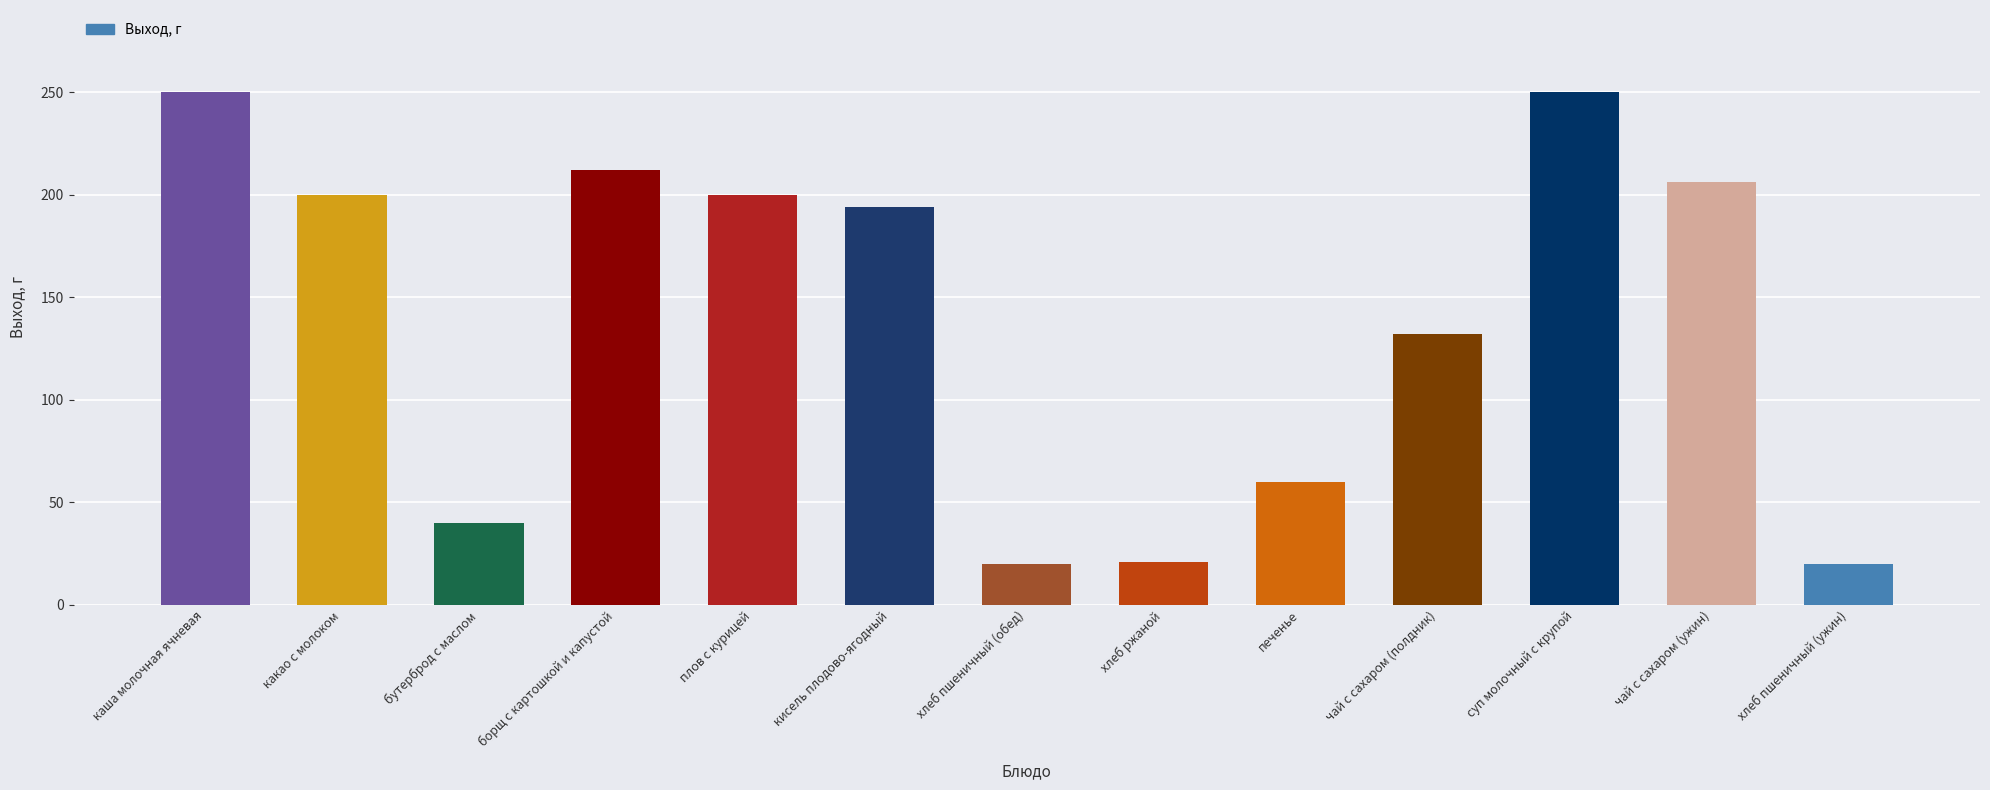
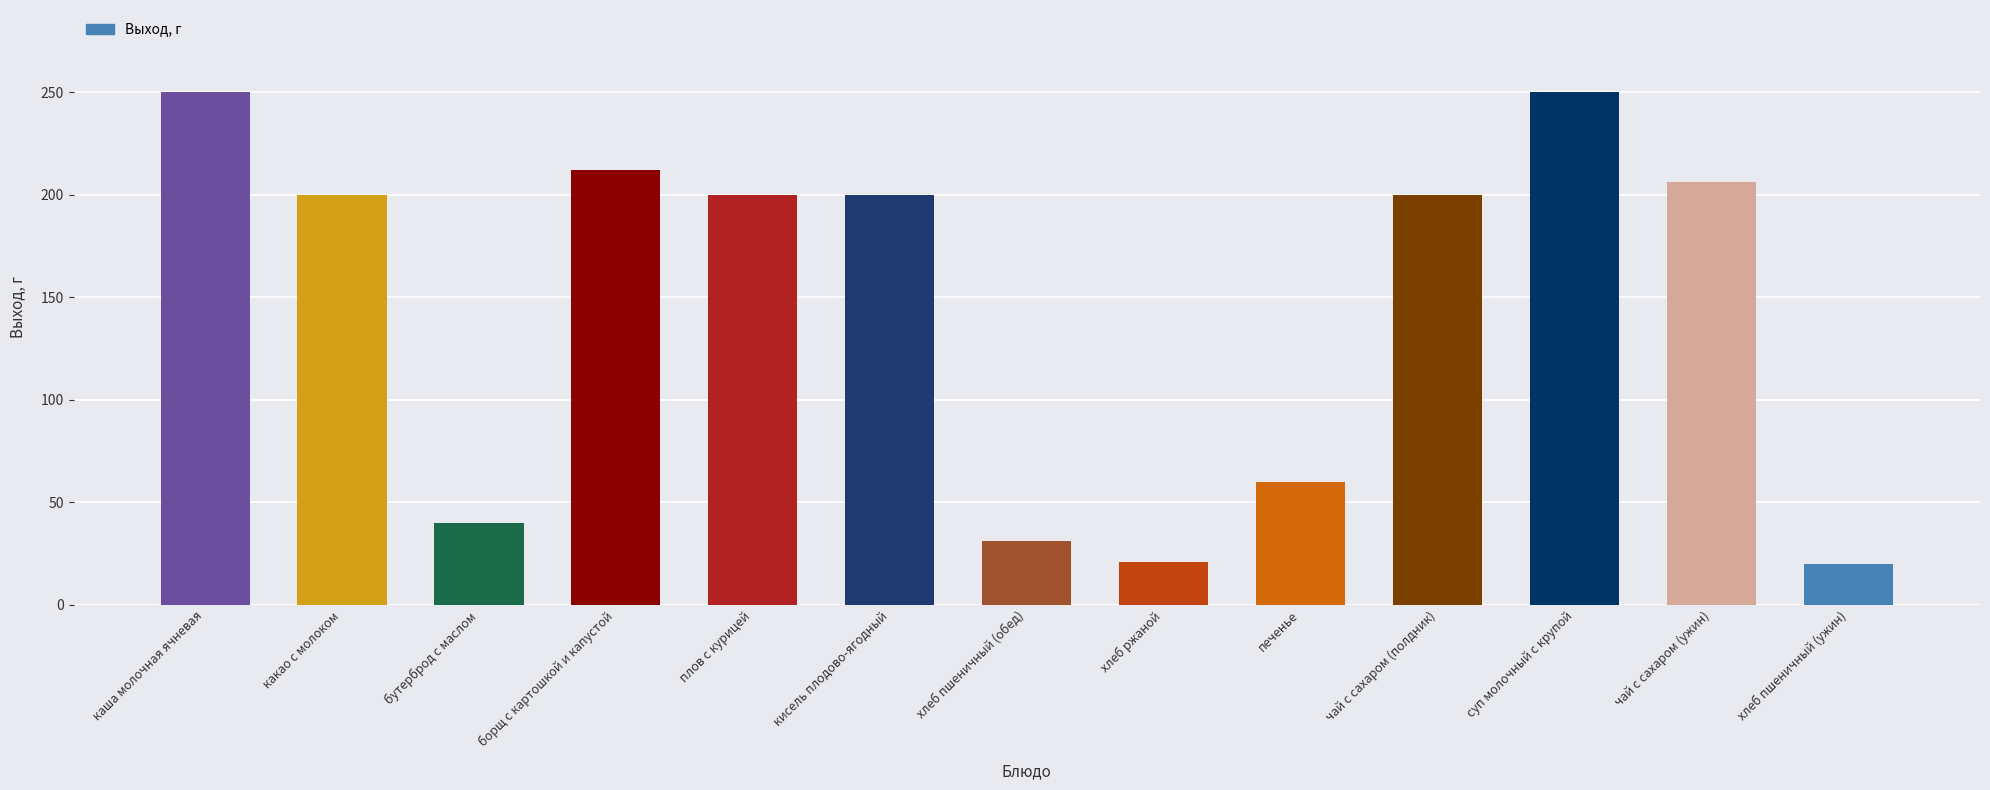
  {
    "каша молочная ячневая": 250,
    "какао с молоком": 200,
    "бутерброд с маслом": 40,
    "борщ с картошкой и капустой": 212,
    "плов с курицей": 200,
-   "кисель плодово-ягодный": 194,
-   "хлеб пшеничный (обед)": 20,
+   "кисель плодово-ягодный": 200,
+   "хлеб пшеничный (обед)": 31,
    "хлеб ржаной": 21,
    "печенье": 60,
-   "чай с сахаром (полдник)": 132,
+   "чай с сахаром (полдник)": 200,
    "суп молочный с крупой": 250,
    "чай с сахаром (ужин)": 206,
    "хлеб пшеничный (ужин)": 20
  }
